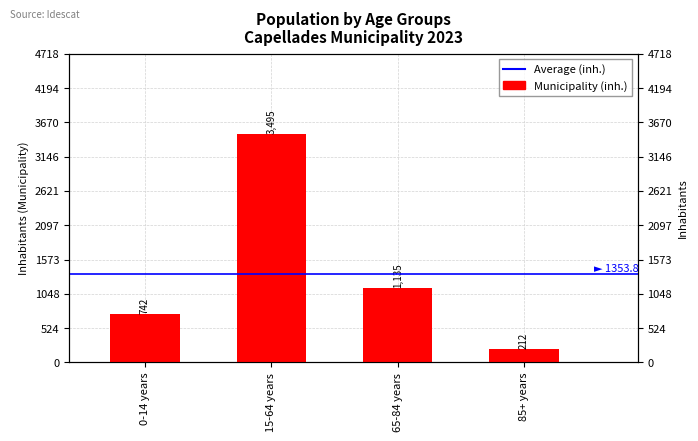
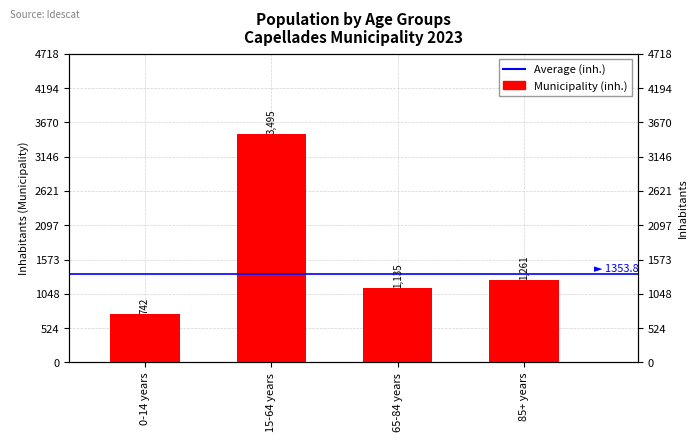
  {
    "0-14 years": "742",
    "15-64 years": "3,495",
    "65-84 years": "1,135",
-   "85+ years": "212"
+   "85+ years": "1,261"
  }
